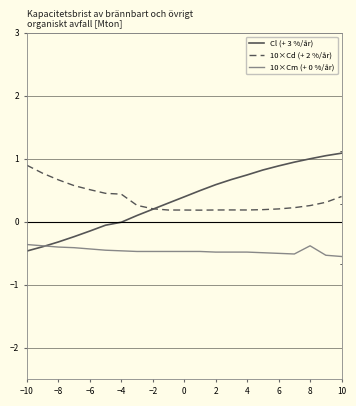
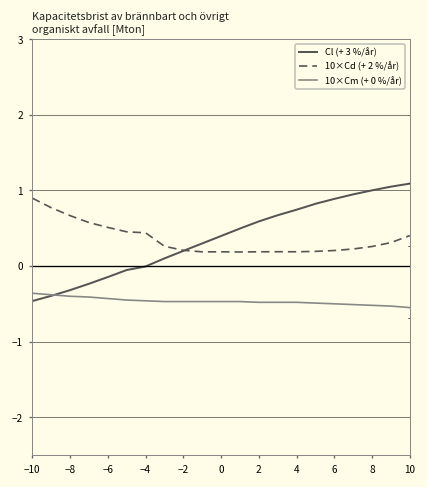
  {
    "10×Cm (+ 0 %/år)": {
      "−10": -0.4,
      "−8": -0.4,
      "−6": -0.4,
      "−4": -0.5,
      "−2": -0.5,
      "0": -0.5,
      "2": -0.5,
      "4": -0.5,
      "6": -0.5,
-     "8": -0.4
+     "8": -0.5
    }
  }
